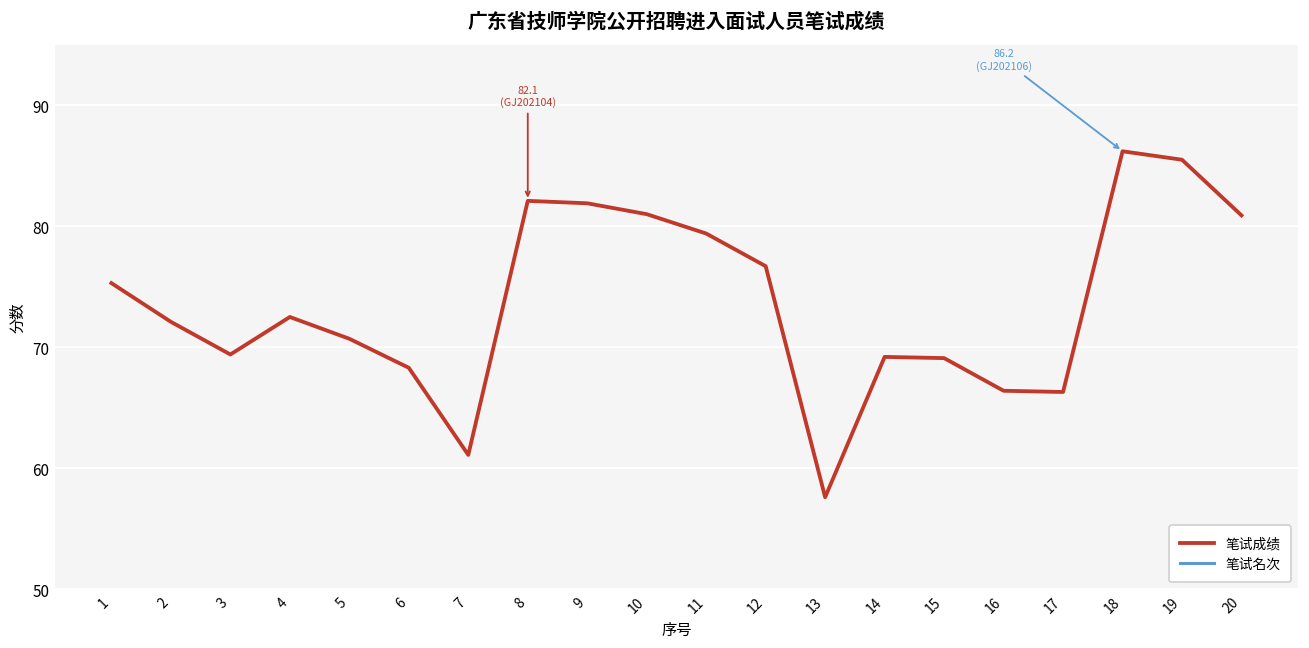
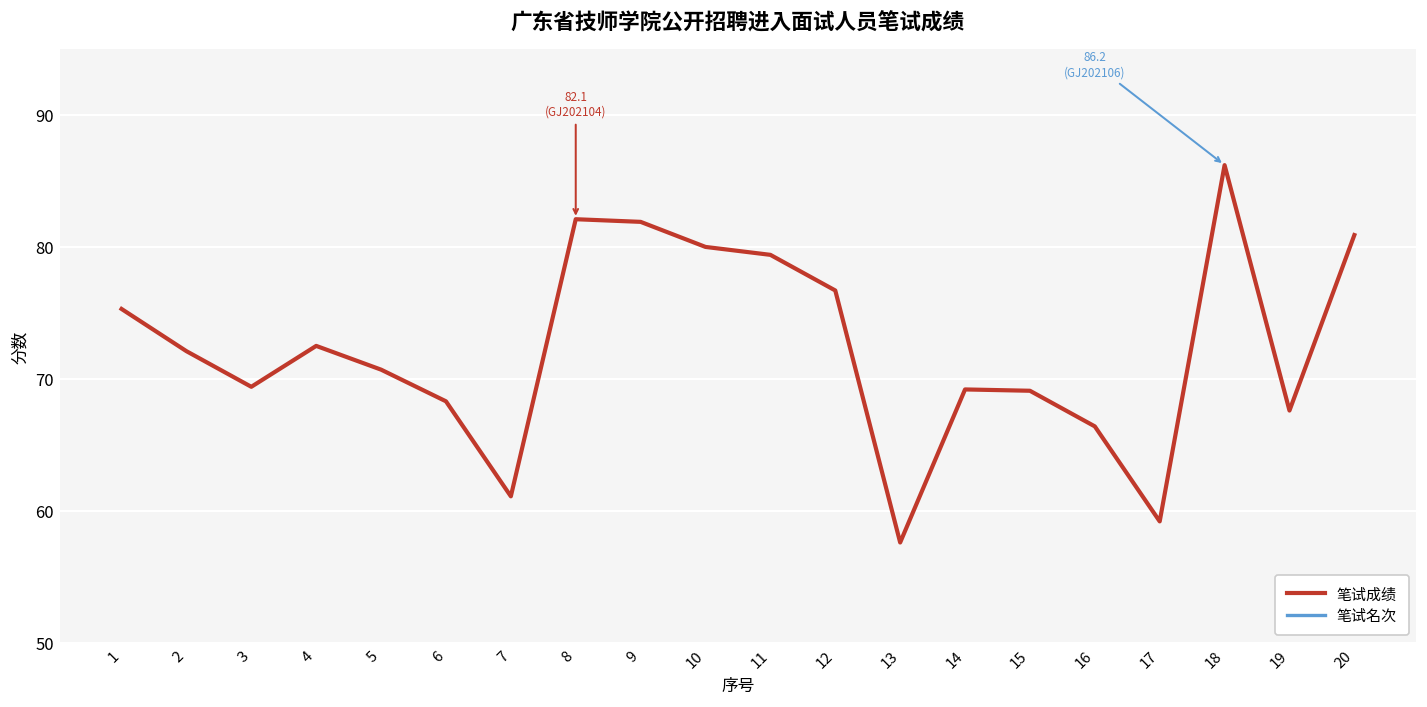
  {
    "笔试成绩": {
      "1": 75.3,
      "2": 72.1,
      "3": 69.4,
      "4": 72.5,
      "5": 70.7,
      "6": 68.3,
      "7": 61.1,
      "9": 81.9,
-     "10": 81,
+     "10": 80,
      "11": 79.4,
      "12": 76.7,
      "13": 57.6,
      "14": 69.2,
      "15": 69.1,
      "16": 66.4,
-     "17": 66.3,
-     "19": 85.5,
+     "17": 59.2,
+     "19": 67.6,
      "20": 80.9
    }
  }
